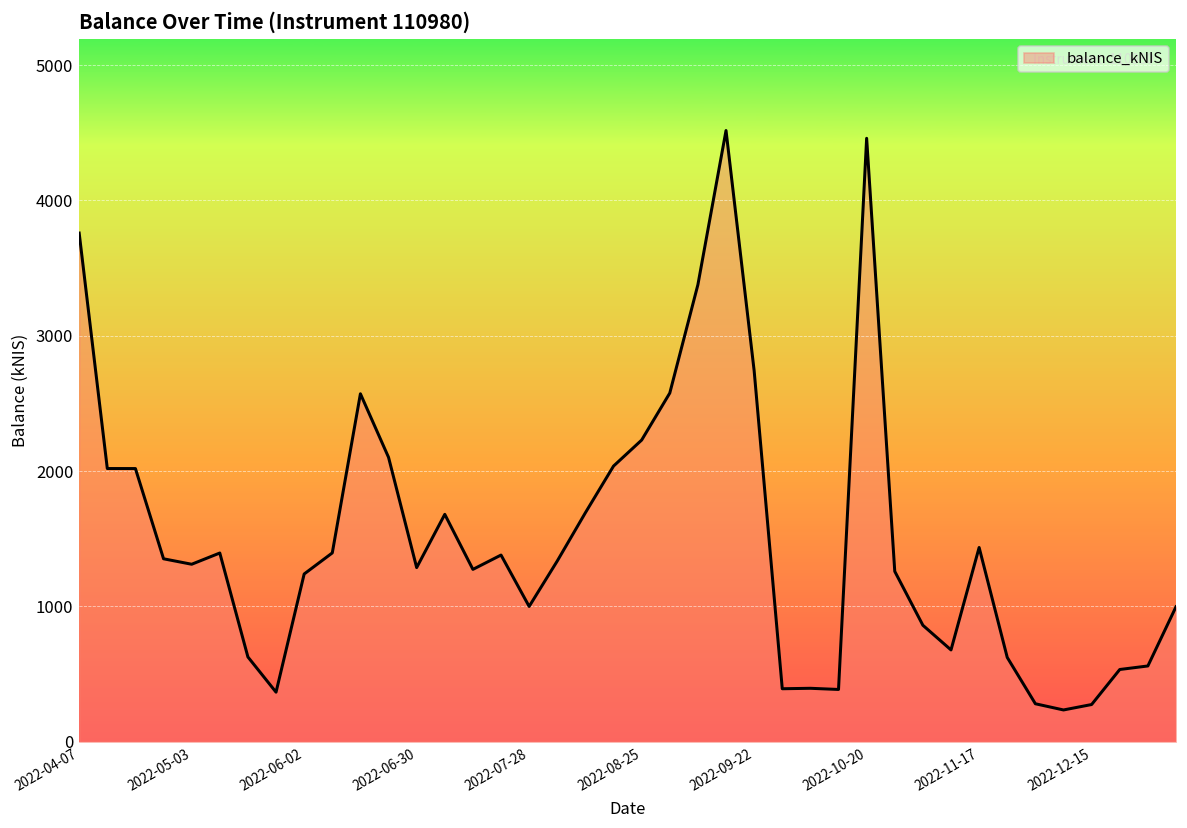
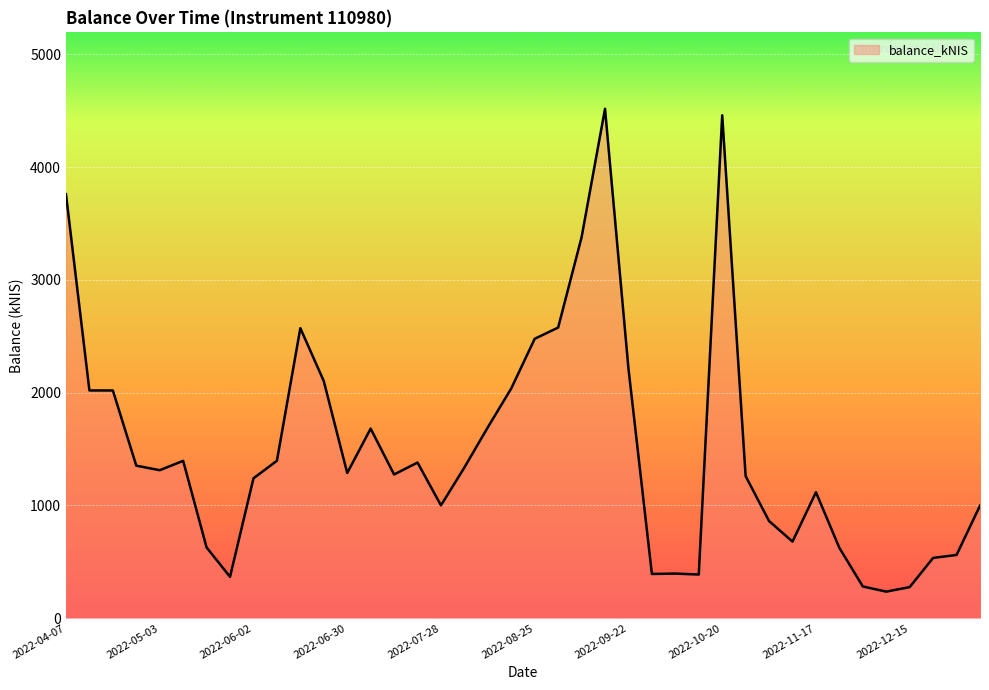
  {
    "2022-04-07": 3760,
    "2022-05-03": 1310,
    "2022-06-02": 1240,
    "2022-06-30": 1290,
    "2022-07-28": 1000,
-   "2022-08-25": 2230,
-   "2022-09-22": 2740,
+   "2022-08-25": 2480,
+   "2022-09-22": 2210,
    "2022-10-20": 4460,
-   "2022-11-17": 1440,
+   "2022-11-17": 1120,
    "2022-12-15": 280
  }
